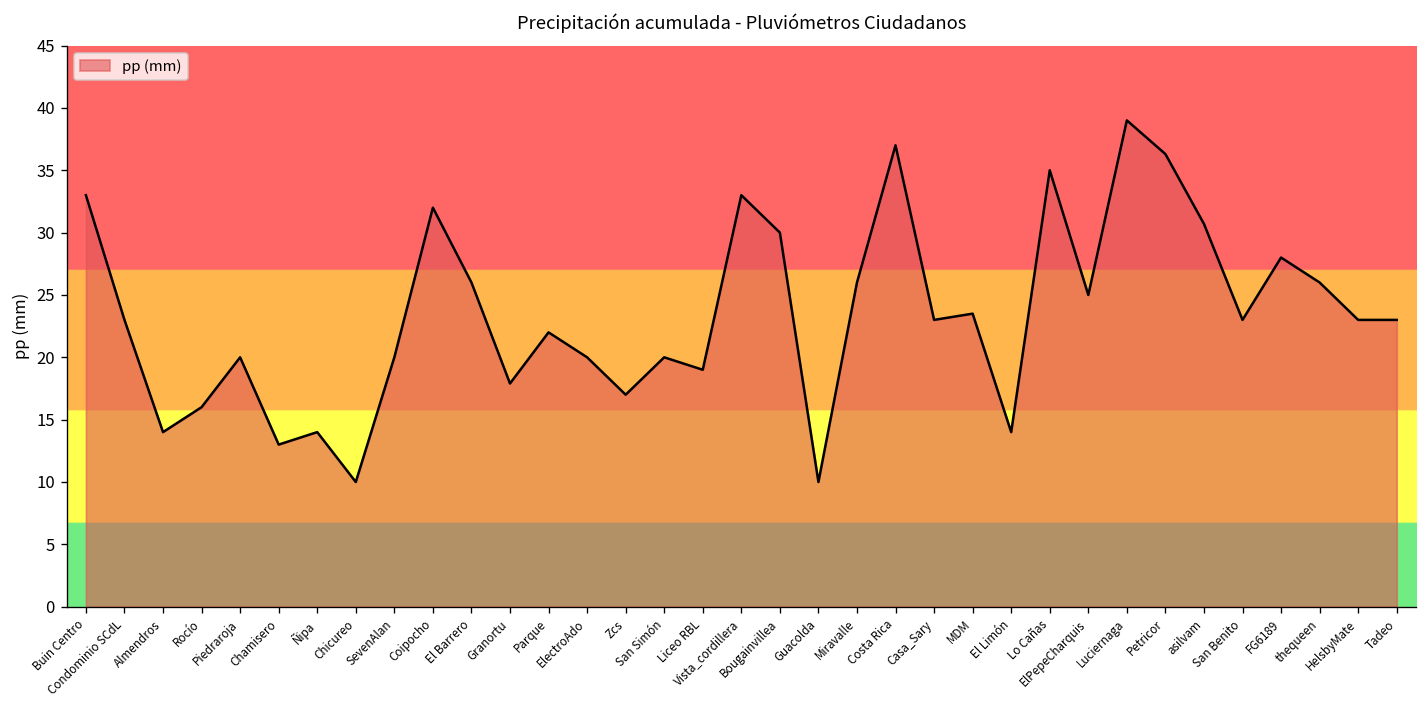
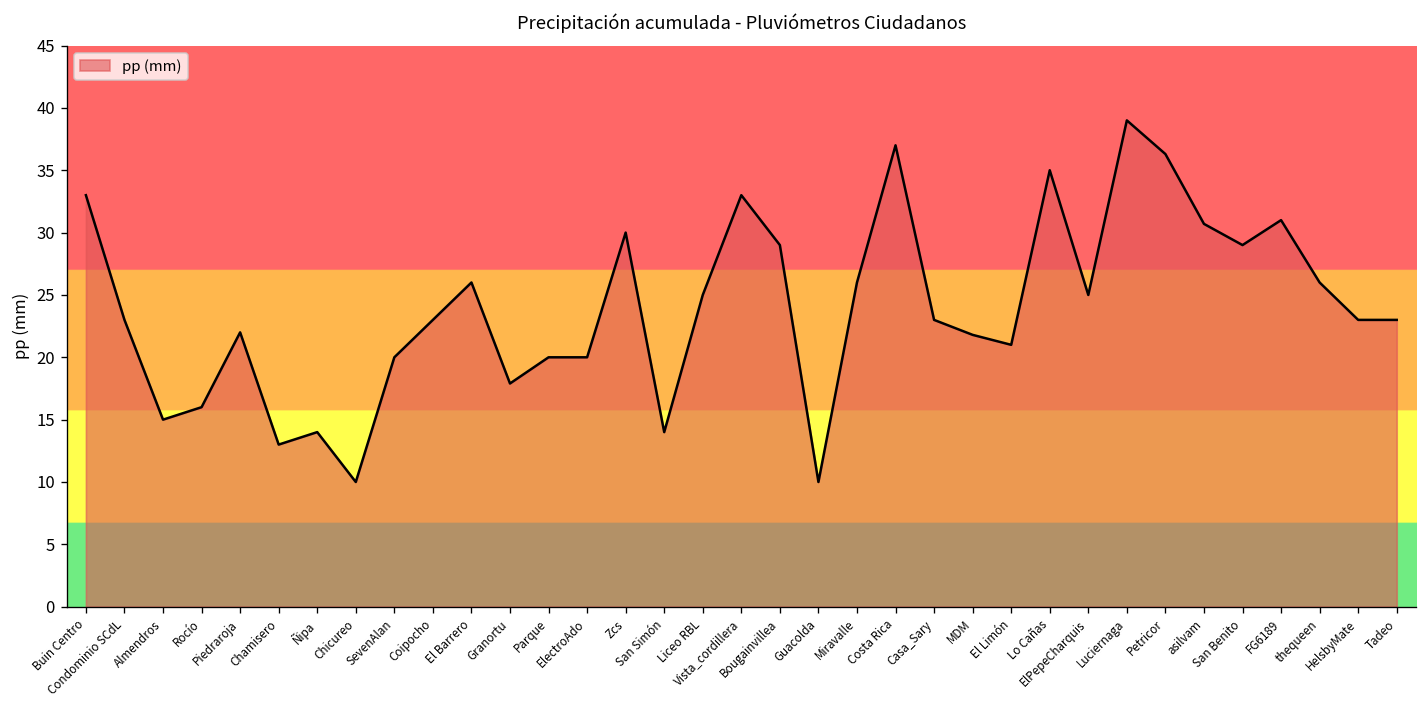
  {
    "Buin Centro": 33.0,
    "Condominio SCdL": 23.0,
-   "Almendros": 14,
+   "Almendros": 15,
    "Rocío": 16.0,
-   "Piedraroja": 20,
+   "Piedraroja": 22,
    "Chamisero": 13.0,
    "Ñipa": 14.0,
    "Chicureo": 10.0,
    "SevenAlan": 20.0,
-   "Coipocho": 32,
+   "Coipocho": 23,
    "El Barrero": 26.0,
    "Granortu": 17.9,
-   "Parque": 22,
+   "Parque": 20,
    "ElectroAdo": 20.0,
-   "Zcs": 17,
-   "San Simón": 20,
-   "Liceo RBL": 19,
+   "Zcs": 30,
+   "San Simón": 14,
+   "Liceo RBL": 25,
    "Vista_cordillera": 33.0,
-   "Bougainvillea": 30,
+   "Bougainvillea": 29,
    "Guacolda": 10.0,
    "Miravalle": 26.0,
    "Costa Rica": 37.0,
    "Casa_Sary": 23.0,
-   "MDM": 23.5,
-   "El Limón": 14,
+   "MDM": 21.8,
+   "El Limón": 21,
    "Lo Cañas": 35.0,
    "ElPepeCharquis": 25.0,
    "Luciernaga": 39.0,
    "Petricor": 36.3,
    "asilvam": 30.7,
-   "San Benito": 23,
-   "FG6189": 28,
+   "San Benito": 29,
+   "FG6189": 31,
    "thequeen": 26.0,
    "HelsbyMate": 23.0,
    "Tadeo": 23.0
  }
